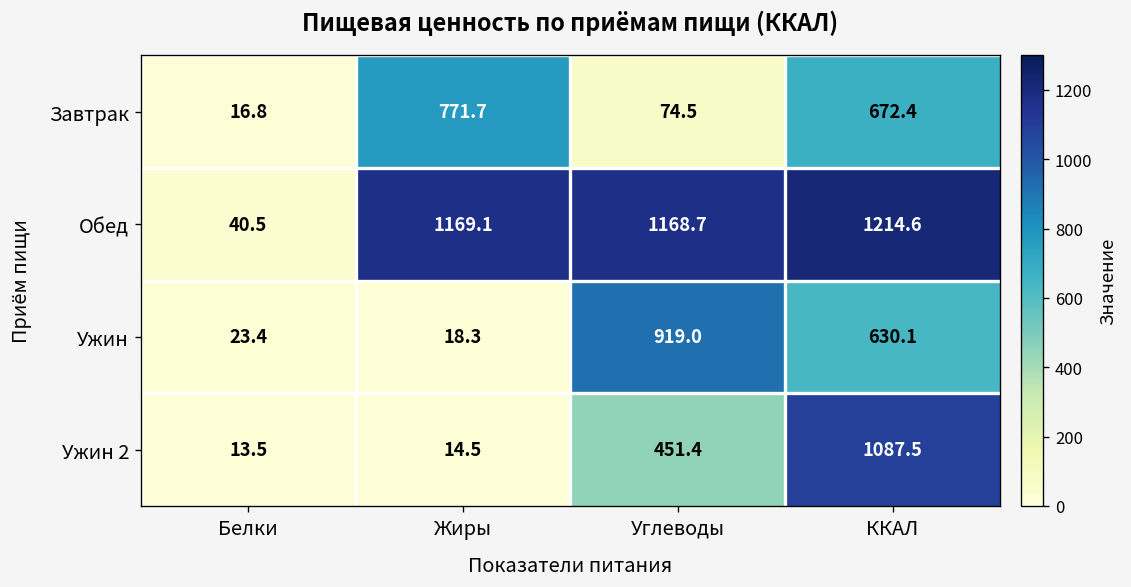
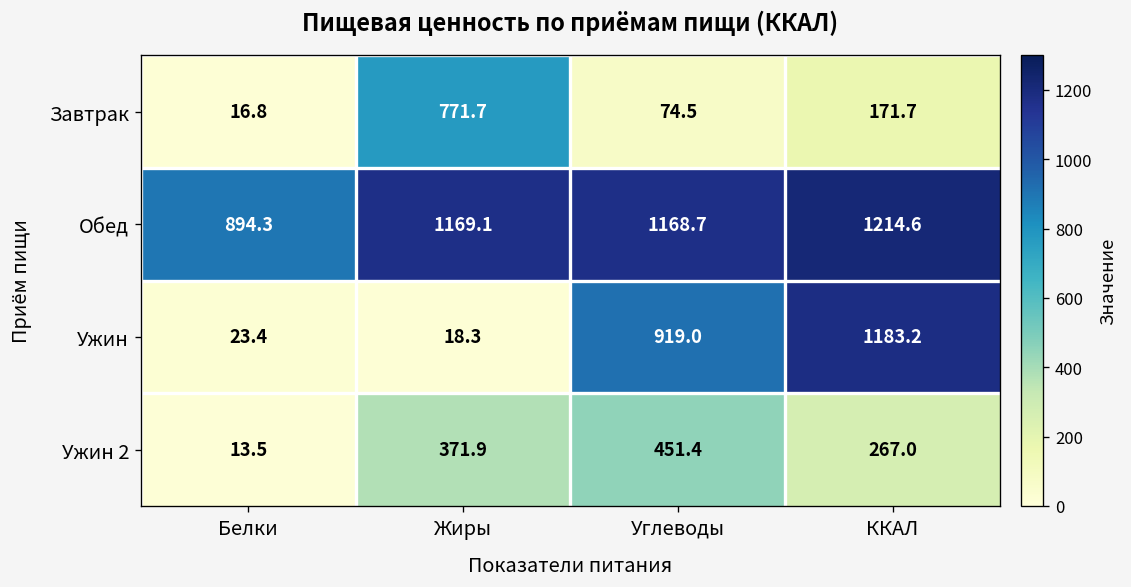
  {
    "Завтрак": {
      "Белки": 16.8,
      "Жиры": 771.7,
      "Углеводы": 74.5,
-     "ККАЛ": 672.4
+     "ККАЛ": 171.7
    },
    "Обед": {
-     "Белки": 40.5,
+     "Белки": 894.3,
      "Жиры": 1169.1,
      "Углеводы": 1168.7,
      "ККАЛ": 1214.6
    },
    "Ужин": {
      "Белки": 23.4,
      "Жиры": 18.3,
      "Углеводы": 919.0,
-     "ККАЛ": 630.1
+     "ККАЛ": 1183.2
    },
    "Ужин 2": {
      "Белки": 13.5,
-     "Жиры": 14.5,
+     "Жиры": 371.9,
      "Углеводы": 451.4,
-     "ККАЛ": 1087.5
+     "ККАЛ": 267.0
    }
  }
